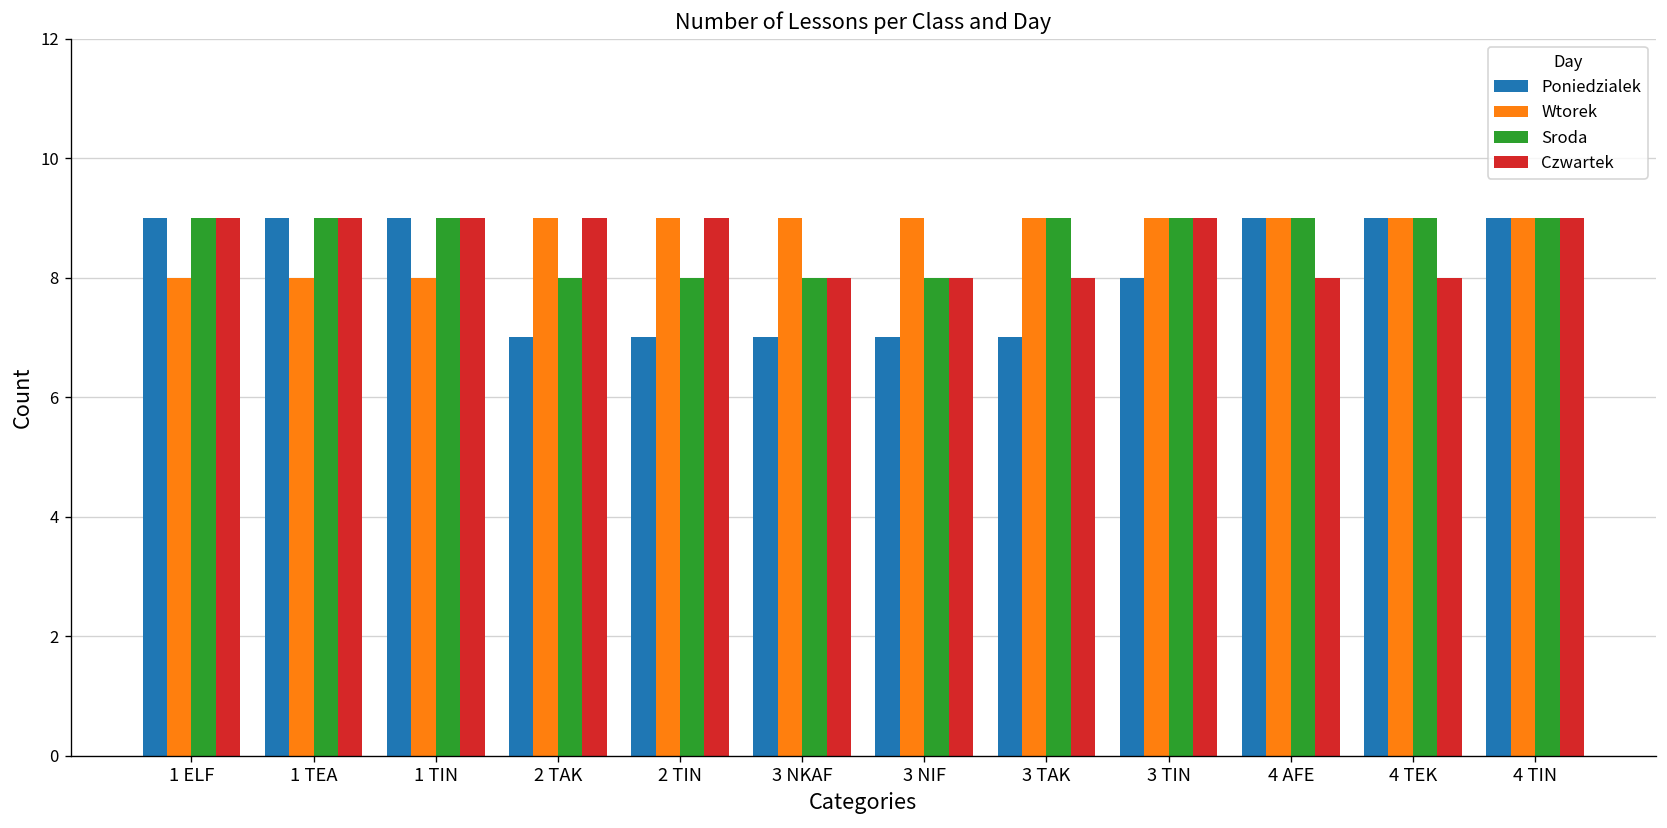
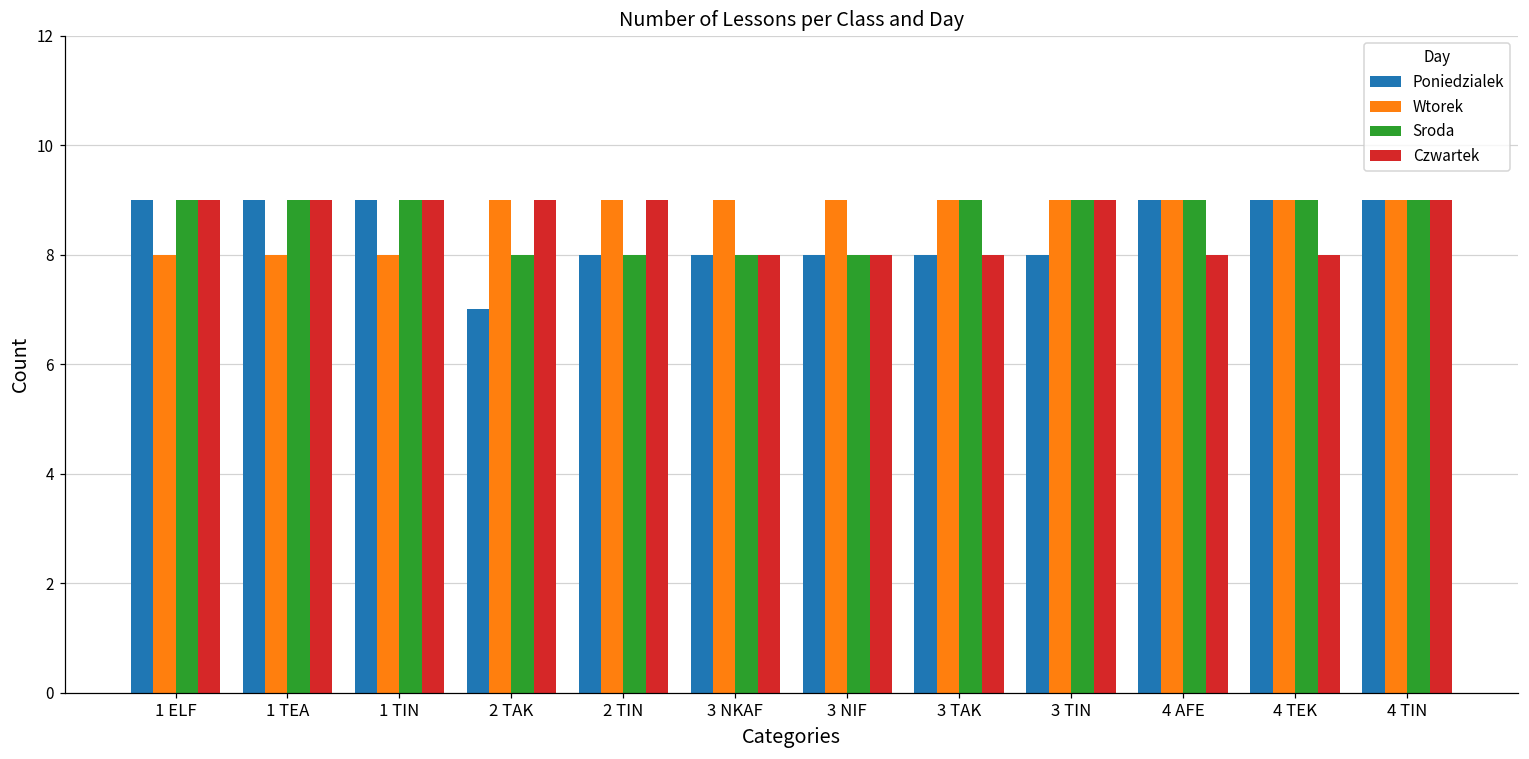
  {
    "Poniedzialek": {
      "1 ELF": 9,
      "1 TEA": 9,
      "1 TIN": 9,
      "2 TAK": 7,
-     "2 TIN": 7,
-     "3 NKAF": 7,
-     "3 NIF": 7,
-     "3 TAK": 7,
+     "2 TIN": 8,
+     "3 NKAF": 8,
+     "3 NIF": 8,
+     "3 TAK": 8,
      "3 TIN": 8,
      "4 AFE": 9,
      "4 TEK": 9,
      "4 TIN": 9
    },
    "Wtorek": {
      "1 ELF": 8,
      "1 TEA": 8,
      "1 TIN": 8,
      "2 TAK": 9,
      "2 TIN": 9,
      "3 NKAF": 9,
      "3 NIF": 9,
      "3 TAK": 9,
      "3 TIN": 9,
      "4 AFE": 9,
      "4 TEK": 9,
      "4 TIN": 9
    },
    "Sroda": {
      "1 ELF": 9,
      "1 TEA": 9,
      "1 TIN": 9,
      "2 TAK": 8,
      "2 TIN": 8,
      "3 NKAF": 8,
      "3 NIF": 8,
      "3 TAK": 9,
      "3 TIN": 9,
      "4 AFE": 9,
      "4 TEK": 9,
      "4 TIN": 9
    },
    "Czwartek": {
      "1 ELF": 9,
      "1 TEA": 9,
      "1 TIN": 9,
      "2 TAK": 9,
      "2 TIN": 9,
      "3 NKAF": 8,
      "3 NIF": 8,
      "3 TAK": 8,
      "3 TIN": 9,
      "4 AFE": 8,
      "4 TEK": 8,
      "4 TIN": 9
    }
  }
